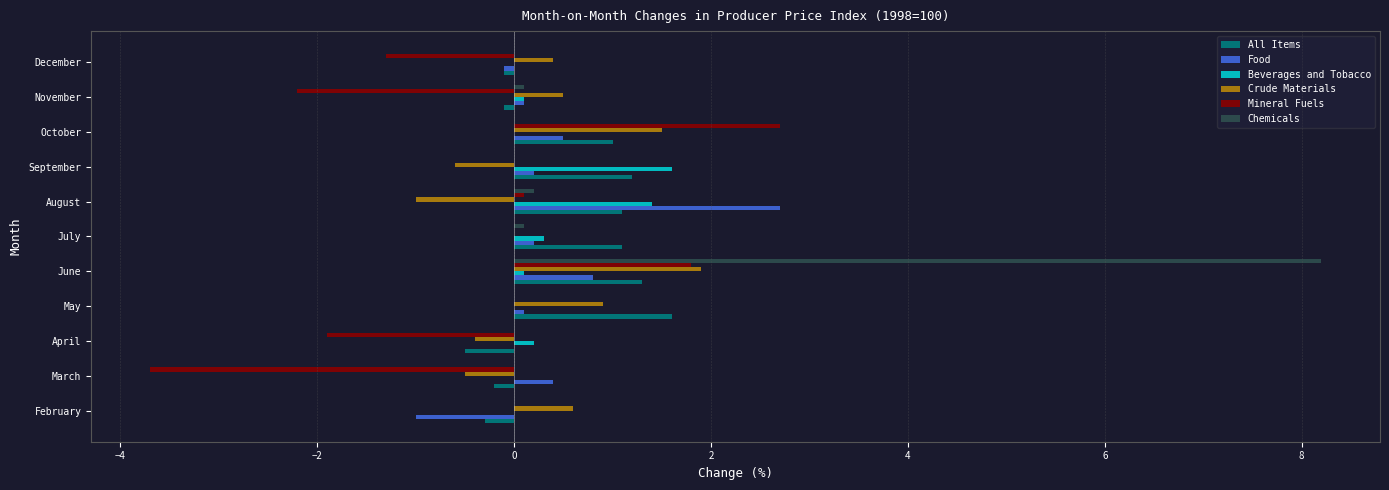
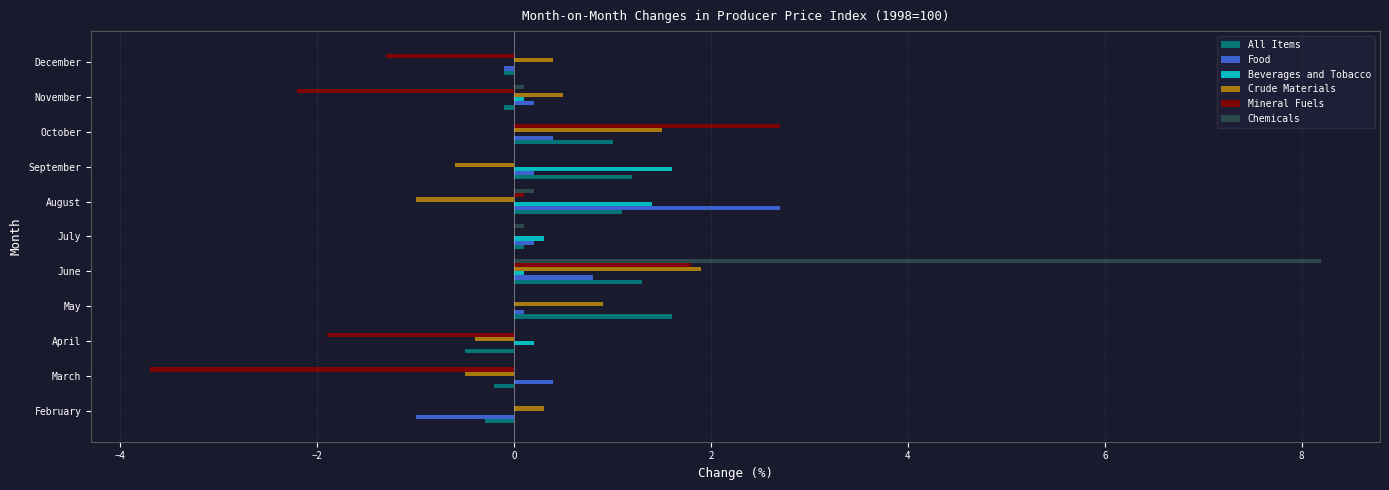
  {
    "All Items": {
      "December": -0.1,
      "November": -0.1,
      "October": 1.0,
      "September": 1.2,
      "August": 1.1,
-     "July": 1.1,
+     "July": 0.1,
      "June": 1.3,
      "May": 1.6,
      "April": -0.5,
      "March": -0.2,
      "February": -0.3
    },
    "Food": {
      "December": -0.1,
-     "November": 0.1,
-     "October": 0.5,
+     "November": 0.2,
+     "October": 0.4,
      "September": 0.2,
      "August": 2.7,
      "July": 0.2,
      "June": 0.8,
      "May": 0.1,
      "April": 0.0,
      "March": 0.4,
      "February": -1.0
    },
    "Beverages and Tobacco": {
      "December": 0.0,
      "November": 0.1,
      "October": 0.0,
      "September": 1.6,
      "August": 1.4,
      "July": 0.3,
      "June": 0.1,
      "May": 0.0,
      "April": 0.2,
      "March": 0.0,
      "February": 0.0
    },
    "Crude Materials": {
      "December": 0.4,
      "November": 0.5,
      "October": 1.5,
      "September": -0.6,
      "August": -1.0,
      "July": 0.0,
      "June": 1.9,
      "May": 0.9,
      "April": -0.4,
      "March": -0.5,
-     "February": 0.6
+     "February": 0.3
    },
    "Mineral Fuels": {
      "December": -1.3,
      "November": -2.2,
      "October": 2.7,
      "September": 0.0,
      "August": 0.1,
      "July": 0.0,
      "June": 1.8,
      "May": 0.0,
      "April": -1.9,
      "March": -3.7,
      "February": 0.0
    },
    "Chemicals": {
      "December": 0.0,
      "November": 0.1,
      "October": 0.0,
      "September": 0.0,
      "August": 0.2,
      "July": 0.1,
      "June": 8.2,
      "May": 0.0,
      "April": 0.0,
      "March": 0.0,
      "February": 0.0
    }
  }
